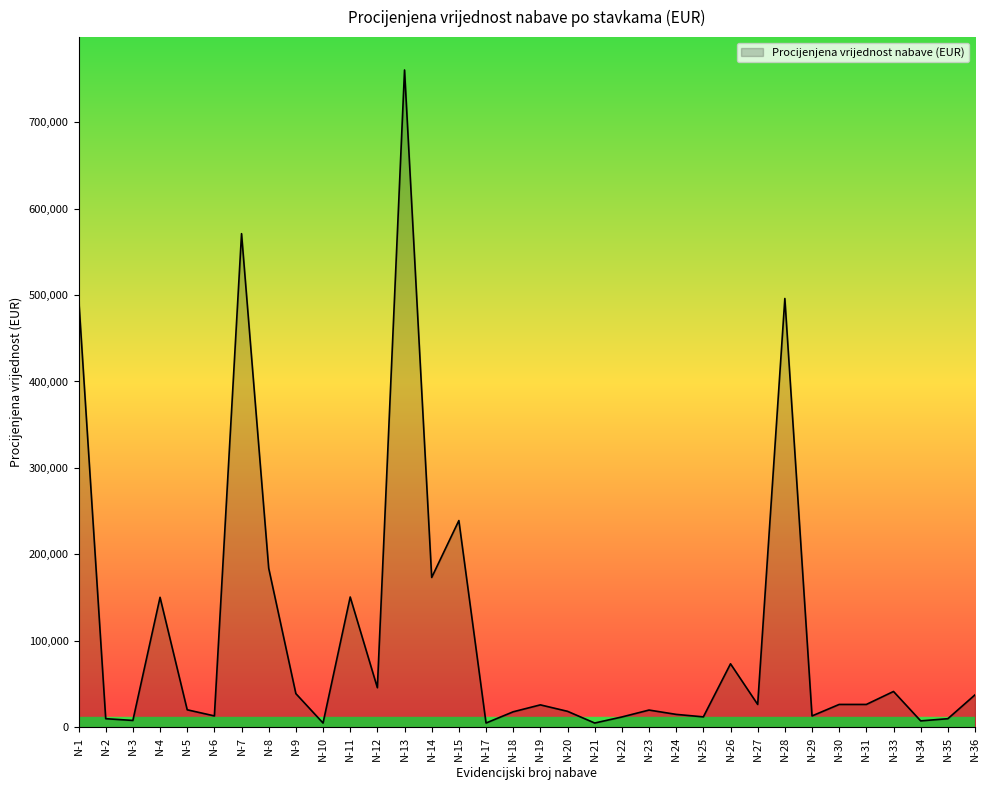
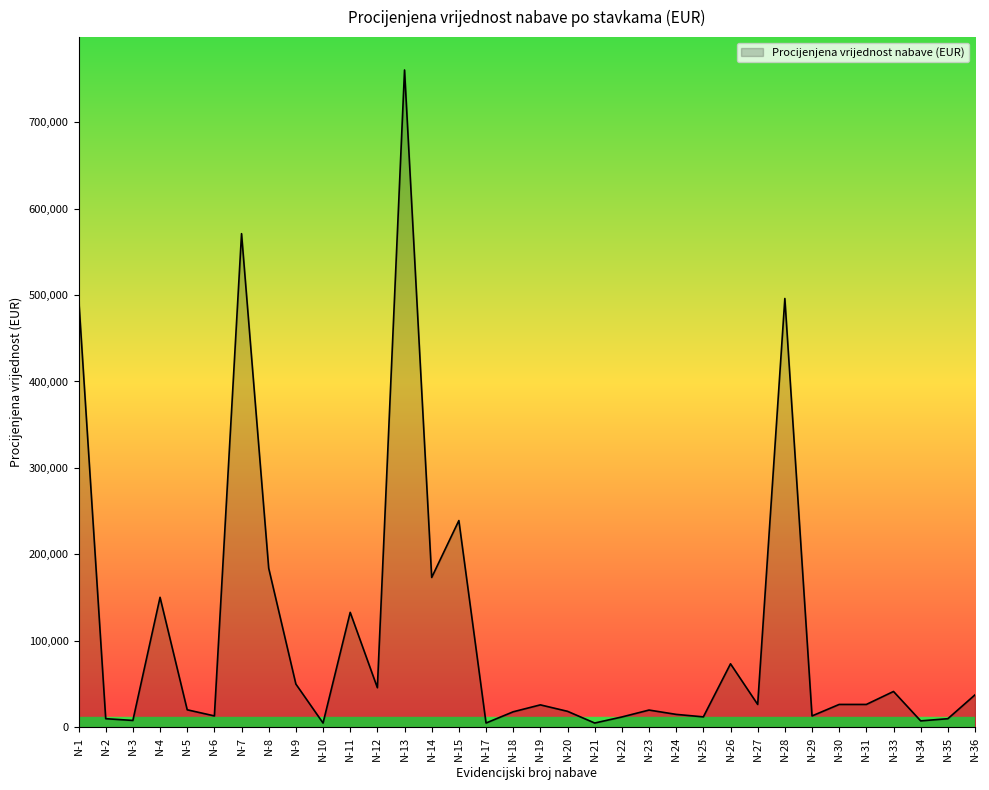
  {
    "N-1": "500,000",
    "N-4": "150,000",
    "N-5": "20,000",
    "N-6": "10,000",
    "N-7": "570,000",
    "N-8": "180,000",
-   "N-9": "40,000",
-   "N-11": "150,000",
+   "N-9": "50,000",
+   "N-11": "130,000",
    "N-12": "50,000",
    "N-13": "760,000",
    "N-14": "170,000",
    "N-15": "240,000",
    "N-18": "20,000",
    "N-19": "30,000",
    "N-20": "20,000",
    "N-23": "20,000",
    "N-24": "20,000",
    "N-25": "10,000",
    "N-26": "70,000",
    "N-27": "30,000",
    "N-28": "500,000",
    "N-29": "10,000",
    "N-30": "30,000",
    "N-31": "30,000",
    "N-33": "40,000",
    "N-36": "40,000"
  }
